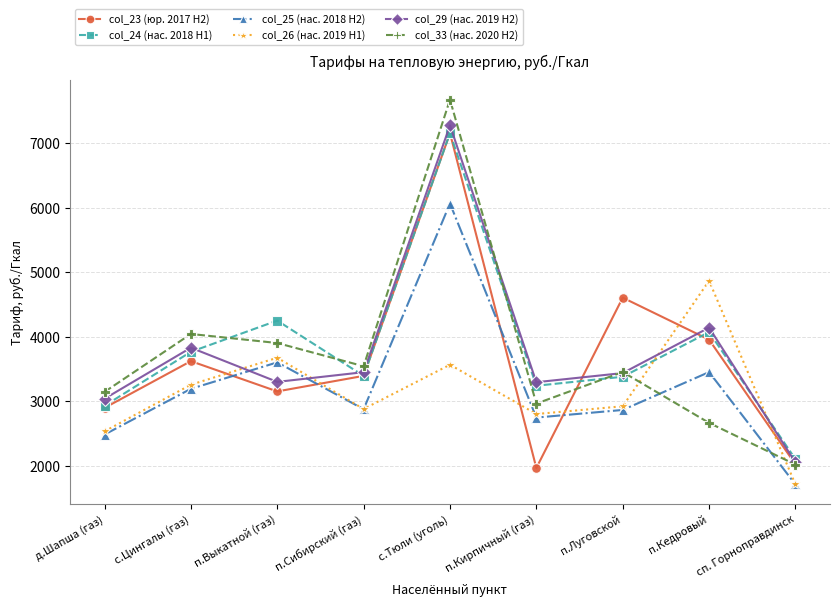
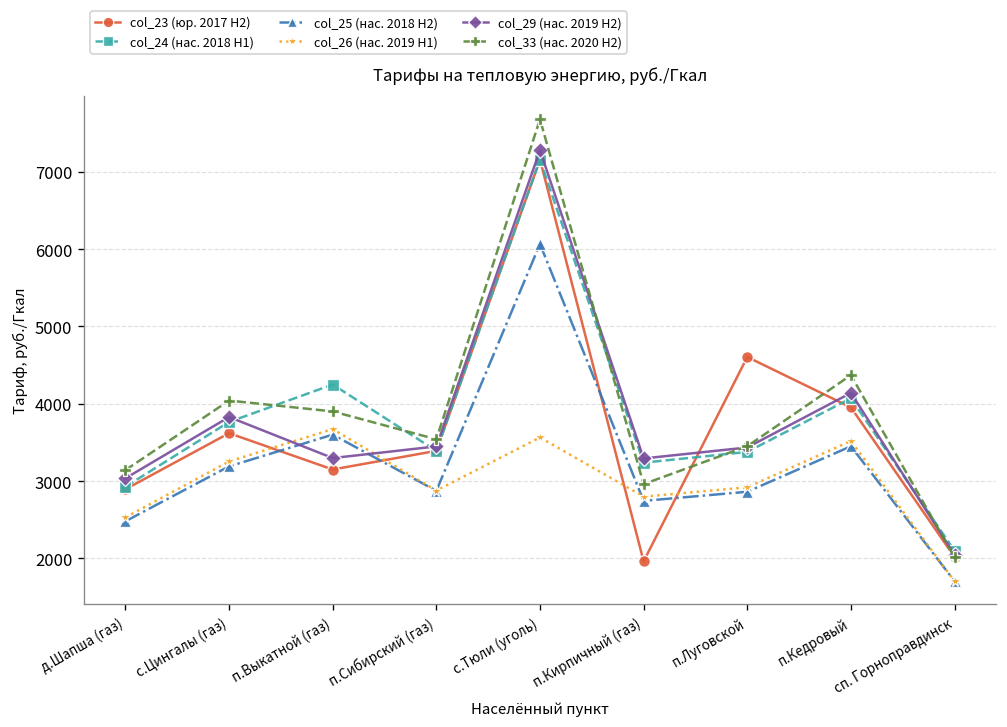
  {
    "col_23 (юр. 2017 H2)": {
      "с.Цингалы (газ)": 3600,
      "п.Выкатной (газ)": 3100,
      "п.Кирпичный (газ)": 2000,
      "п.Луговской": 4600,
      "п.Кедровый": 4000
    },
    "col_26 (нас. 2019 H1)": {
      "д.Шапша (газ)": 2500,
      "с.Цингалы (газ)": 3300,
      "п.Выкатной (газ)": 3700,
      "с.Тюли (уголь)": 3600,
      "п.Кирпичный (газ)": 2800,
      "п.Луговской": 2900,
-     "п.Кедровый": 4900
+     "п.Кедровый": 3500
    },
    "col_29 (нас. 2019 H2)": {
      "д.Шапша (газ)": 3000,
      "с.Цингалы (газ)": 3800,
      "п.Выкатной (газ)": 3300,
      "п.Сибирский (газ)": 3400,
      "с.Тюли (уголь)": 7300,
      "п.Кирпичный (газ)": 3300,
      "п.Кедровый": 4100
    },
    "col_33 (нас. 2020 H2)": {
      "д.Шапша (газ)": 3100,
      "с.Цингалы (газ)": 4000,
      "п.Выкатной (газ)": 3900,
      "п.Сибирский (газ)": 3500,
      "с.Тюли (уголь)": 7700,
      "п.Кирпичный (газ)": 3000,
-     "п.Кедровый": 2700
+     "п.Кедровый": 4400
    }
  }
